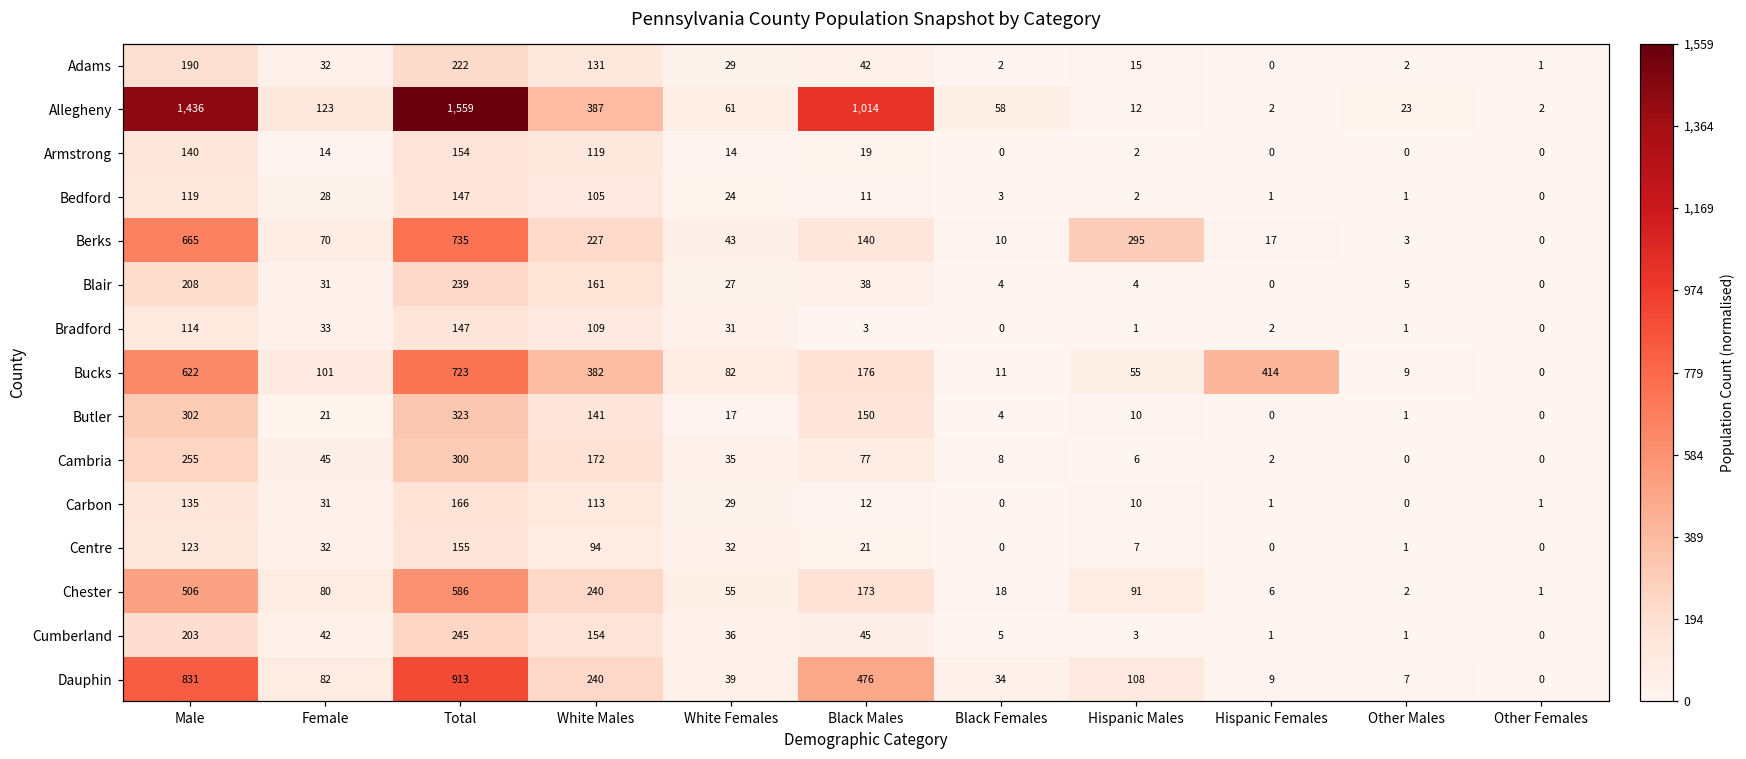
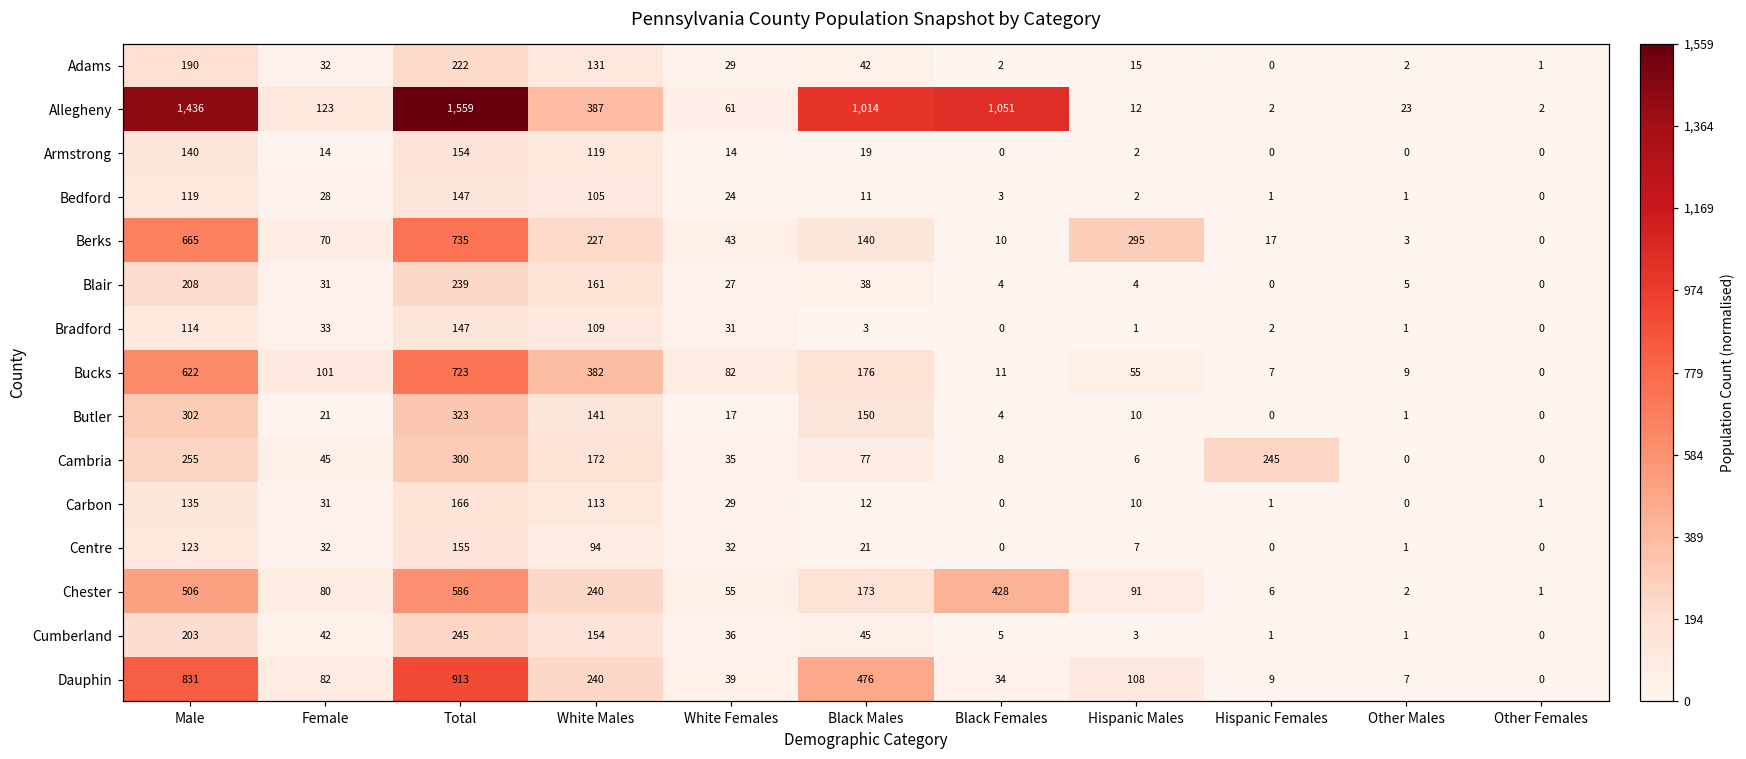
  {
    "Adams": {
      "Male": "190",
      "Female": "32",
      "Total": "222",
      "White Males": "131",
      "White Females": "29",
      "Black Males": "42",
      "Black Females": "2",
      "Hispanic Males": "15",
      "Hispanic Females": "0",
      "Other Males": "2",
      "Other Females": "1"
    },
    "Allegheny": {
      "Male": "1,436",
      "Female": "123",
      "Total": "1,559",
      "White Males": "387",
      "White Females": "61",
      "Black Males": "1,014",
-     "Black Females": "58",
+     "Black Females": "1,051",
      "Hispanic Males": "12",
      "Hispanic Females": "2",
      "Other Males": "23",
      "Other Females": "2"
    },
    "Armstrong": {
      "Male": "140",
      "Female": "14",
      "Total": "154",
      "White Males": "119",
      "White Females": "14",
      "Black Males": "19",
      "Black Females": "0",
      "Hispanic Males": "2",
      "Hispanic Females": "0",
      "Other Males": "0",
      "Other Females": "0"
    },
    "Bedford": {
      "Male": "119",
      "Female": "28",
      "Total": "147",
      "White Males": "105",
      "White Females": "24",
      "Black Males": "11",
      "Black Females": "3",
      "Hispanic Males": "2",
      "Hispanic Females": "1",
      "Other Males": "1",
      "Other Females": "0"
    },
    "Berks": {
      "Male": "665",
      "Female": "70",
      "Total": "735",
      "White Males": "227",
      "White Females": "43",
      "Black Males": "140",
      "Black Females": "10",
      "Hispanic Males": "295",
      "Hispanic Females": "17",
      "Other Males": "3",
      "Other Females": "0"
    },
    "Blair": {
      "Male": "208",
      "Female": "31",
      "Total": "239",
      "White Males": "161",
      "White Females": "27",
      "Black Males": "38",
      "Black Females": "4",
      "Hispanic Males": "4",
      "Hispanic Females": "0",
      "Other Males": "5",
      "Other Females": "0"
    },
    "Bradford": {
      "Male": "114",
      "Female": "33",
      "Total": "147",
      "White Males": "109",
      "White Females": "31",
      "Black Males": "3",
      "Black Females": "0",
      "Hispanic Males": "1",
      "Hispanic Females": "2",
      "Other Males": "1",
      "Other Females": "0"
    },
    "Bucks": {
      "Male": "622",
      "Female": "101",
      "Total": "723",
      "White Males": "382",
      "White Females": "82",
      "Black Males": "176",
      "Black Females": "11",
      "Hispanic Males": "55",
-     "Hispanic Females": "414",
+     "Hispanic Females": "7",
      "Other Males": "9",
      "Other Females": "0"
    },
    "Butler": {
      "Male": "302",
      "Female": "21",
      "Total": "323",
      "White Males": "141",
      "White Females": "17",
      "Black Males": "150",
      "Black Females": "4",
      "Hispanic Males": "10",
      "Hispanic Females": "0",
      "Other Males": "1",
      "Other Females": "0"
    },
    "Cambria": {
      "Male": "255",
      "Female": "45",
      "Total": "300",
      "White Males": "172",
      "White Females": "35",
      "Black Males": "77",
      "Black Females": "8",
      "Hispanic Males": "6",
-     "Hispanic Females": "2",
+     "Hispanic Females": "245",
      "Other Males": "0",
      "Other Females": "0"
    },
    "Carbon": {
      "Male": "135",
      "Female": "31",
      "Total": "166",
      "White Males": "113",
      "White Females": "29",
      "Black Males": "12",
      "Black Females": "0",
      "Hispanic Males": "10",
      "Hispanic Females": "1",
      "Other Males": "0",
      "Other Females": "1"
    },
    "Centre": {
      "Male": "123",
      "Female": "32",
      "Total": "155",
      "White Males": "94",
      "White Females": "32",
      "Black Males": "21",
      "Black Females": "0",
      "Hispanic Males": "7",
      "Hispanic Females": "0",
      "Other Males": "1",
      "Other Females": "0"
    },
    "Chester": {
      "Male": "506",
      "Female": "80",
      "Total": "586",
      "White Males": "240",
      "White Females": "55",
      "Black Males": "173",
-     "Black Females": "18",
+     "Black Females": "428",
      "Hispanic Males": "91",
      "Hispanic Females": "6",
      "Other Males": "2",
      "Other Females": "1"
    },
    "Cumberland": {
      "Male": "203",
      "Female": "42",
      "Total": "245",
      "White Males": "154",
      "White Females": "36",
      "Black Males": "45",
      "Black Females": "5",
      "Hispanic Males": "3",
      "Hispanic Females": "1",
      "Other Males": "1",
      "Other Females": "0"
    },
    "Dauphin": {
      "Male": "831",
      "Female": "82",
      "Total": "913",
      "White Males": "240",
      "White Females": "39",
      "Black Males": "476",
      "Black Females": "34",
      "Hispanic Males": "108",
      "Hispanic Females": "9",
      "Other Males": "7",
      "Other Females": "0"
    }
  }
